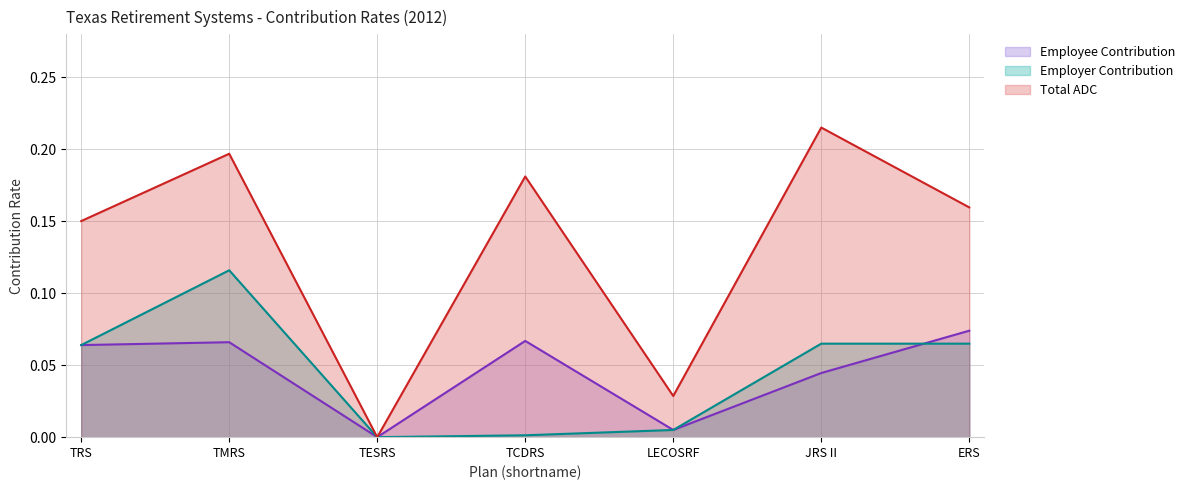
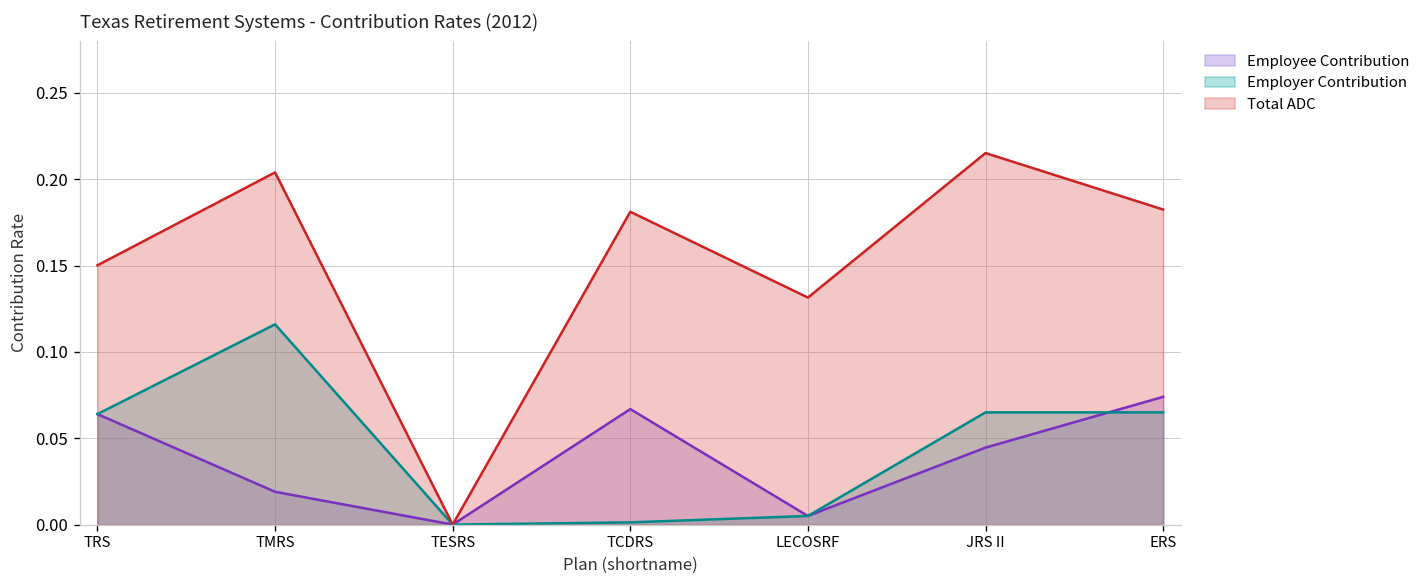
  {
    "Employee Contribution": {
-     "TMRS": 0.066,
+     "TMRS": 0.019,
      "TCDRS": 0.067,
      "JRS II": 0.045,
      "ERS": 0.074
    },
    "Employer Contribution": {
      "TMRS": 0.116,
      "TCDRS": 0.001,
      "JRS II": 0.065,
      "ERS": 0.065
    },
    "Total ADC": {
      "TRS": 0.150,
-     "TMRS": 0.197,
+     "TMRS": 0.204,
      "TCDRS": 0.181,
-     "LECOSRF": 0.029,
+     "LECOSRF": 0.132,
      "JRS II": 0.215,
-     "ERS": 0.160
+     "ERS": 0.183
    }
  }
